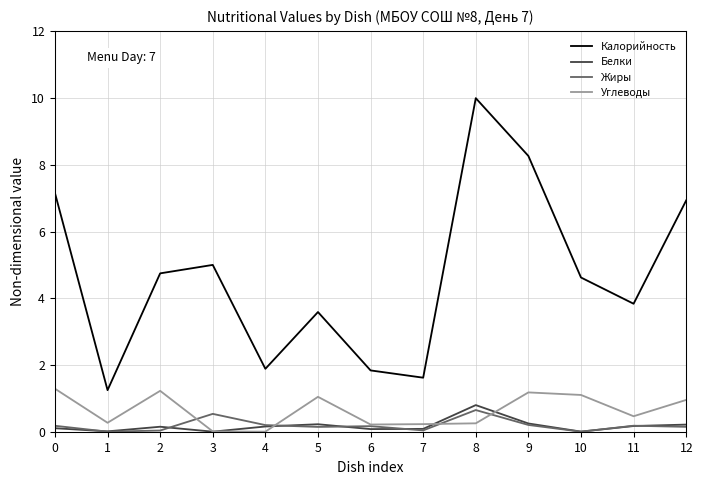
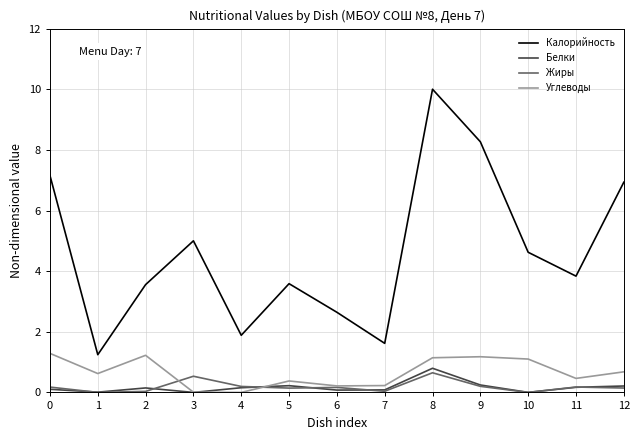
  {
    "Калорийность": {
      "0": 7.2,
      "1": 1.2,
-     "2": 4.7,
+     "2": 3.6,
      "3": 5.0,
      "4": 1.9,
      "5": 3.6,
-     "6": 1.8,
+     "6": 2.6,
      "7": 1.6,
      "8": 10.0,
      "9": 8.3,
      "10": 4.6,
      "11": 3.8,
      "12": 6.9
    },
    "Углеводы": {
      "0": 1.3,
-     "1": 0.3,
+     "1": 0.6,
      "2": 1.2,
      "4": 0.0,
-     "5": 1.0,
+     "5": 0.4,
      "7": 0.2,
-     "8": 0.2,
+     "8": 1.1,
      "9": 1.2,
      "10": 1.1,
      "11": 0.5,
-     "12": 1.0
+     "12": 0.7
    }
  }
